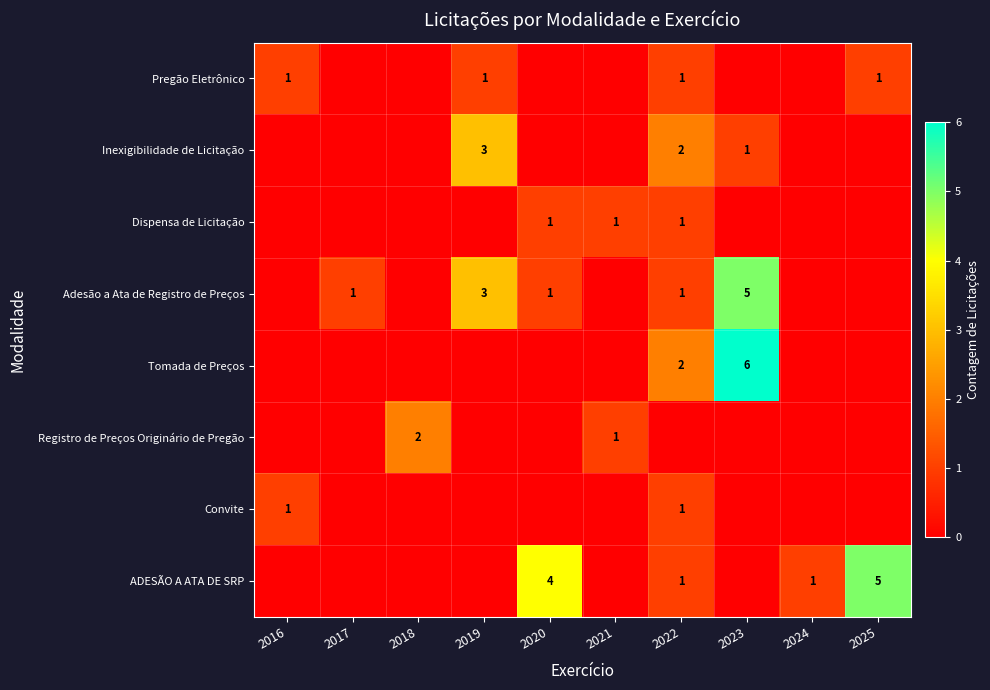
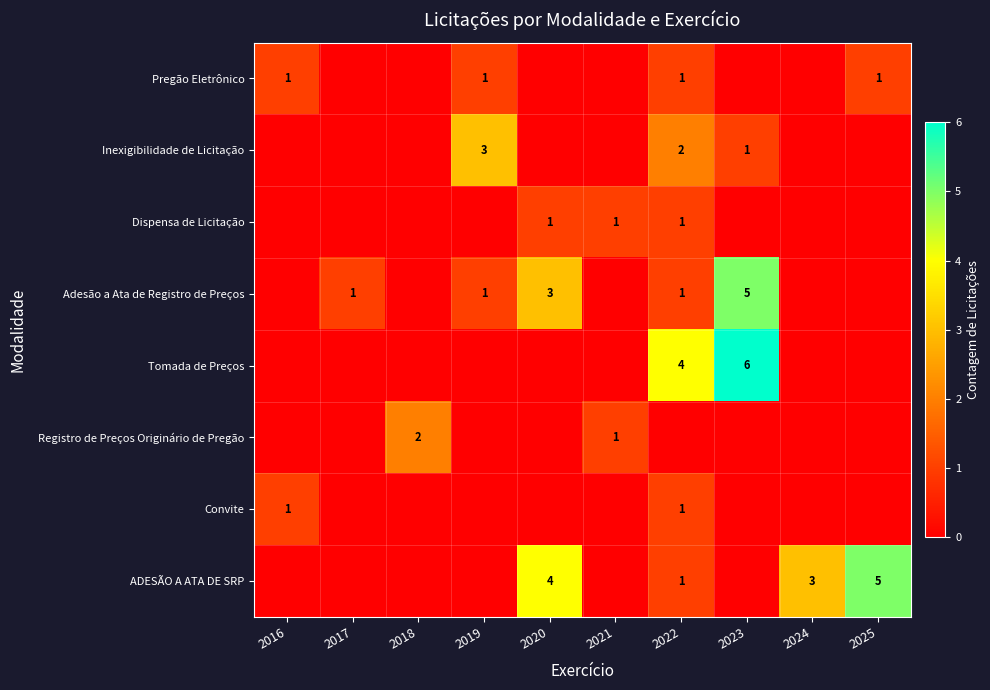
  {
    "Pregão Eletrônico": {
      "2016": 1,
      "2019": 1,
      "2022": 1,
      "2025": 1
    },
    "Inexigibilidade de Licitação": {
      "2019": 3,
      "2022": 2,
      "2023": 1
    },
    "Dispensa de Licitação": {
      "2020": 1,
      "2021": 1,
      "2022": 1
    },
    "Adesão a Ata de Registro de Preços": {
      "2017": 1,
-     "2019": 3,
-     "2020": 1,
+     "2019": 1,
+     "2020": 3,
      "2022": 1,
      "2023": 5
    },
    "Tomada de Preços": {
-     "2022": 2,
+     "2022": 4,
      "2023": 6
    },
    "Registro de Preços Originário de Pregão": {
      "2018": 2,
      "2021": 1
    },
    "Convite": {
      "2016": 1,
      "2022": 1
    },
    "ADESÃO A ATA DE SRP": {
      "2020": 4,
      "2022": 1,
-     "2024": 1,
+     "2024": 3,
      "2025": 5
    }
  }
